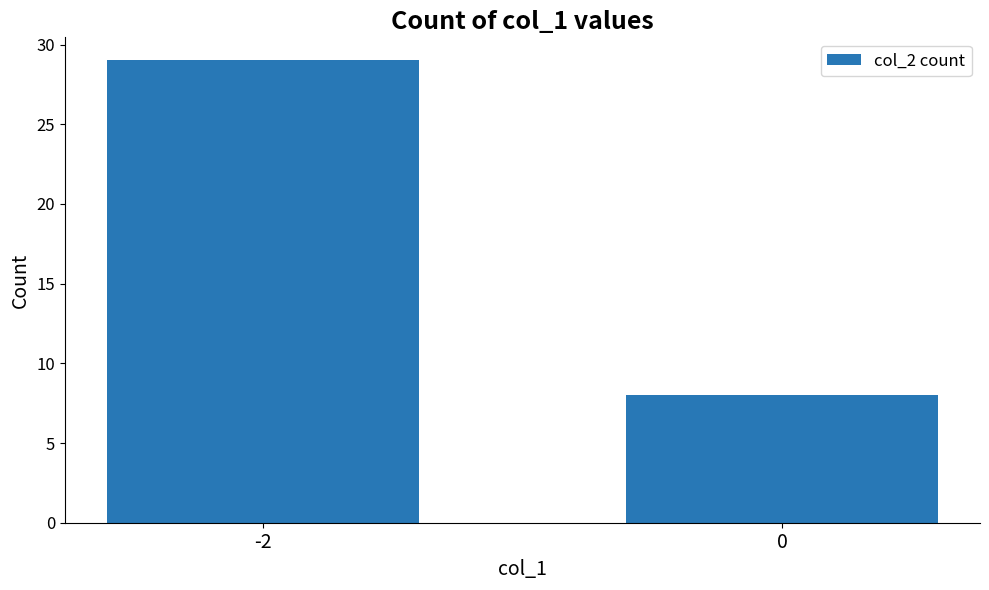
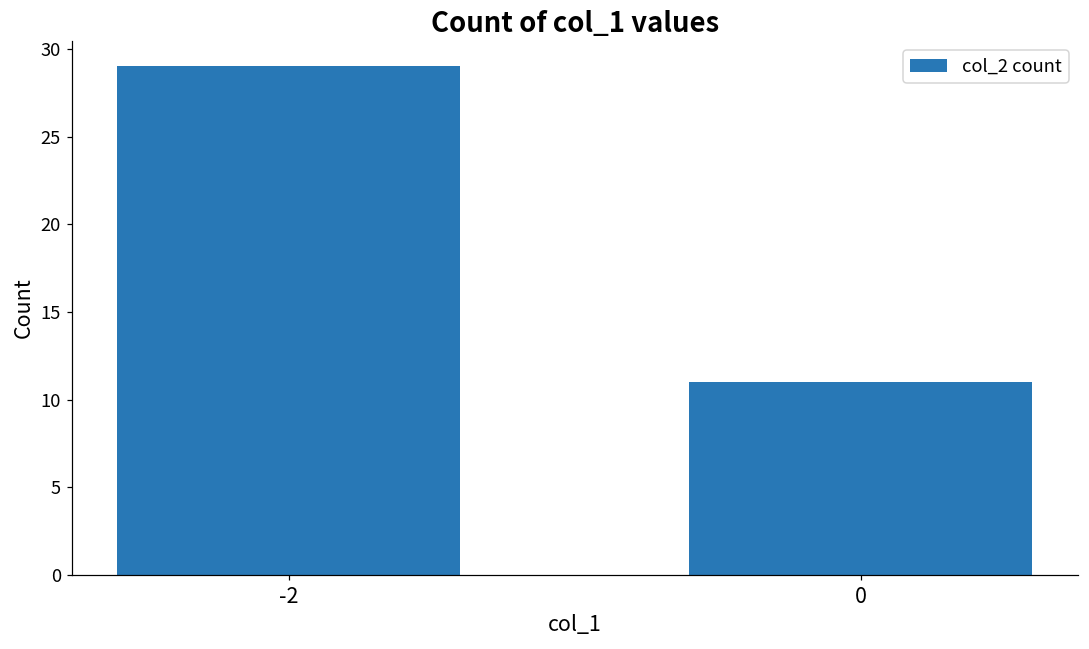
  {
    "-2": 29,
-   "0": 8
+   "0": 11
  }
